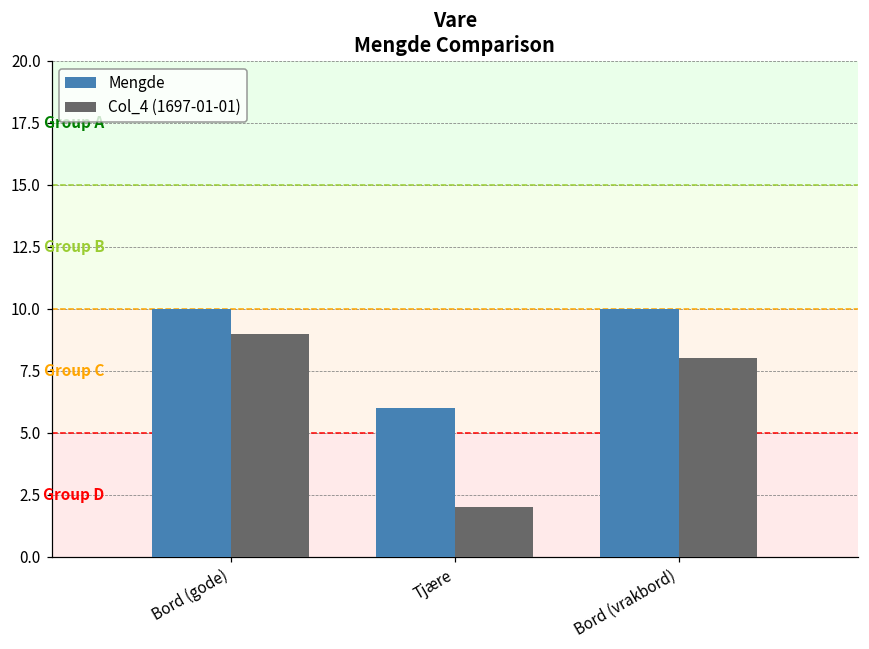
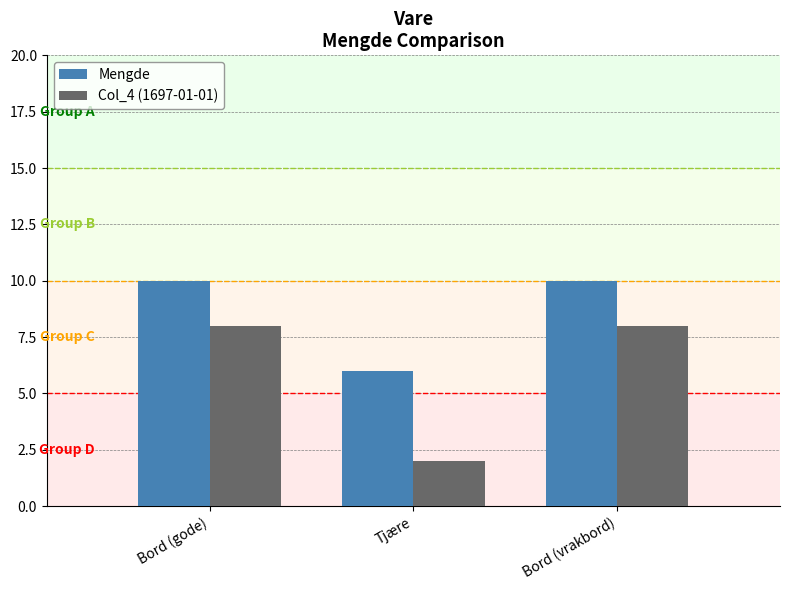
  {
    "Mengde": {
      "Bord (gode)": 10,
      "Tjære": 6,
      "Bord (vrakbord)": 10
    },
    "Col_4 (1697-01-01)": {
-     "Bord (gode)": 9,
+     "Bord (gode)": 8,
      "Tjære": 2,
      "Bord (vrakbord)": 8
    }
  }
